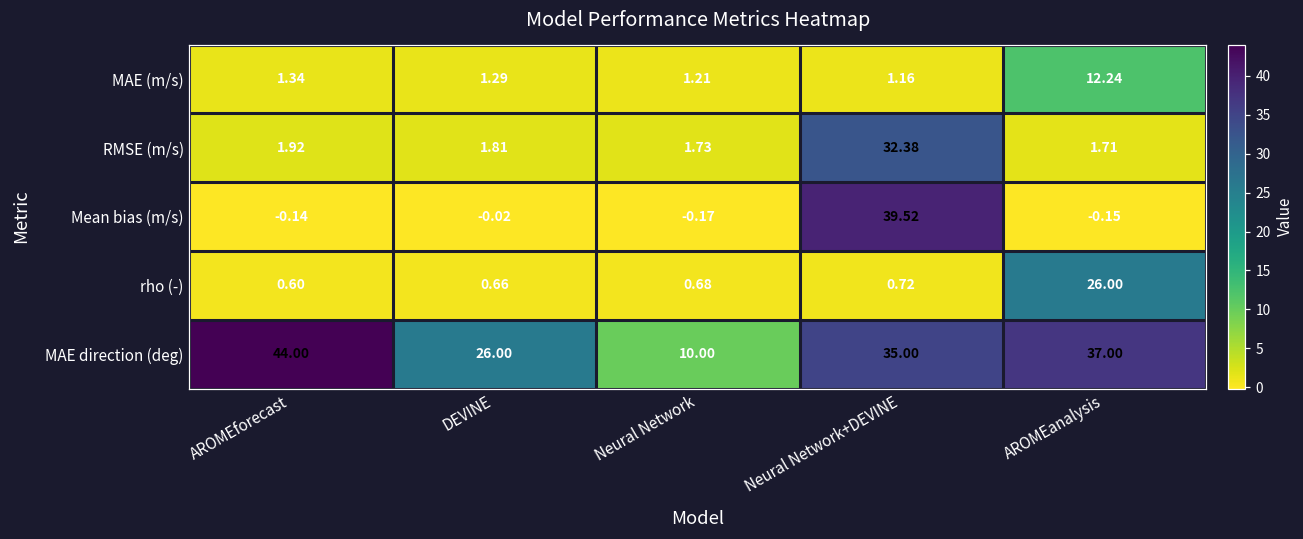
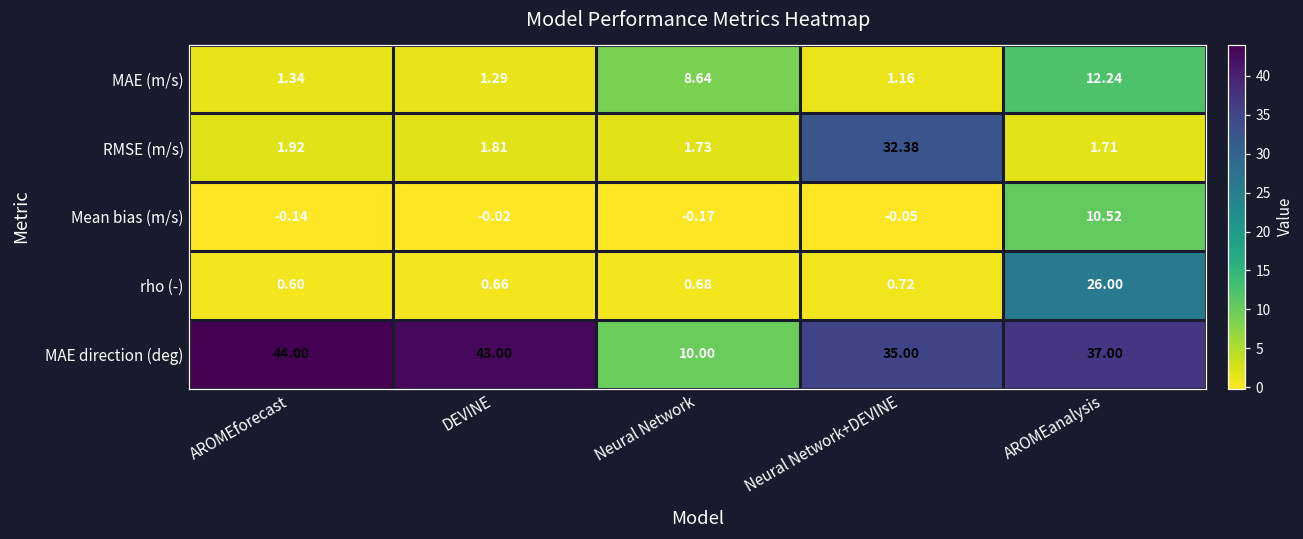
  {
    "MAE (m/s)": {
      "AROMEforecast": 1.34,
      "DEVINE": 1.29,
-     "Neural Network": 1.21,
+     "Neural Network": 8.64,
      "Neural Network+DEVINE": 1.16,
      "AROMEanalysis": 12.24
    },
    "RMSE (m/s)": {
      "AROMEforecast": 1.92,
      "DEVINE": 1.81,
      "Neural Network": 1.73,
      "Neural Network+DEVINE": 32.38,
      "AROMEanalysis": 1.71
    },
    "Mean bias (m/s)": {
      "AROMEforecast": -0.14,
      "DEVINE": -0.02,
      "Neural Network": -0.17,
-     "Neural Network+DEVINE": 39.52,
-     "AROMEanalysis": -0.15
+     "Neural Network+DEVINE": -0.05,
+     "AROMEanalysis": 10.52
    },
    "rho (-)": {
      "AROMEforecast": 0.60,
      "DEVINE": 0.66,
      "Neural Network": 0.68,
      "Neural Network+DEVINE": 0.72,
      "AROMEanalysis": 26.00
    },
    "MAE direction (deg)": {
      "AROMEforecast": 44.00,
-     "DEVINE": 26.00,
+     "DEVINE": 43.00,
      "Neural Network": 10.00,
      "Neural Network+DEVINE": 35.00,
      "AROMEanalysis": 37.00
    }
  }
